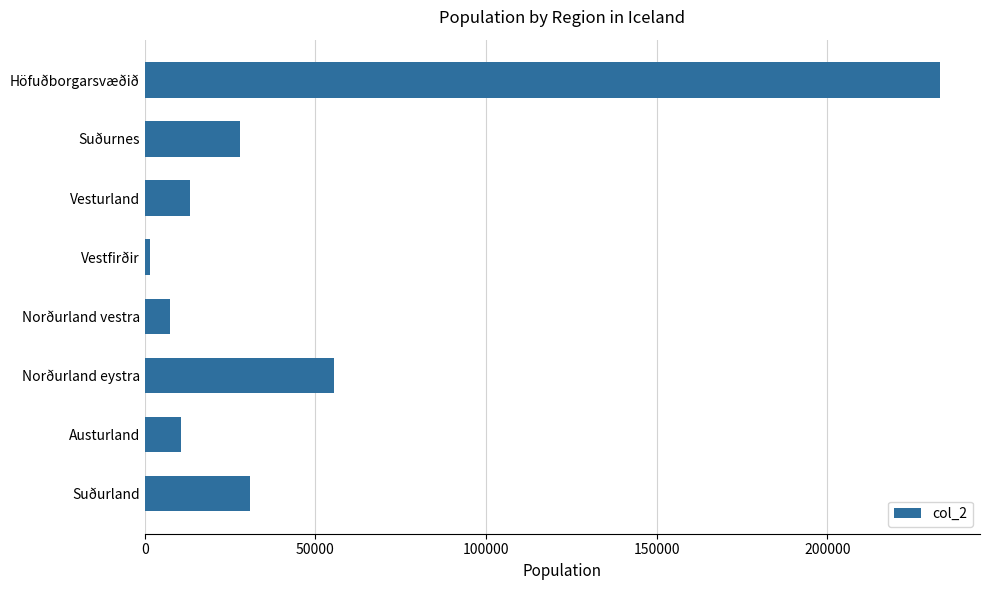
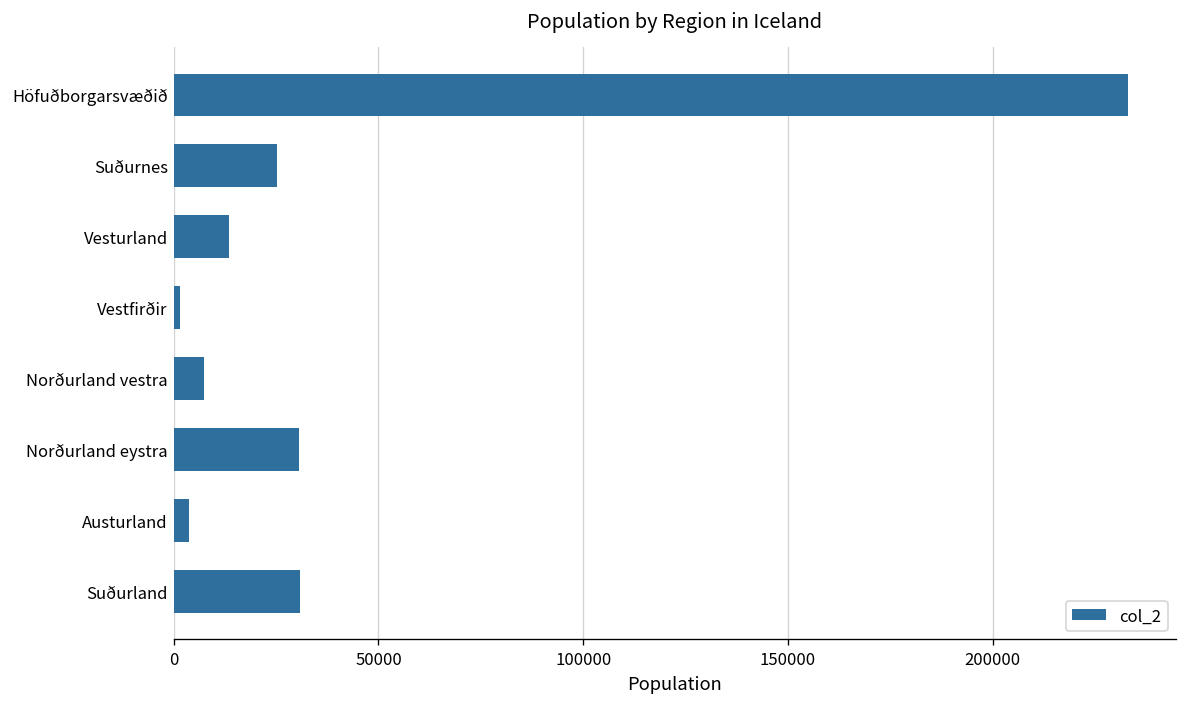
  {
    "Höfuðborgarsvæðið": 233000,
-   "Suðurnes": 28000,
+   "Suðurnes": 25000,
    "Vesturland": 13000,
    "Vestfirðir": 1000,
    "Norðurland vestra": 7000,
-   "Norðurland eystra": 56000,
-   "Austurland": 11000,
+   "Norðurland eystra": 31000,
+   "Austurland": 4000,
    "Suðurland": 31000
  }
